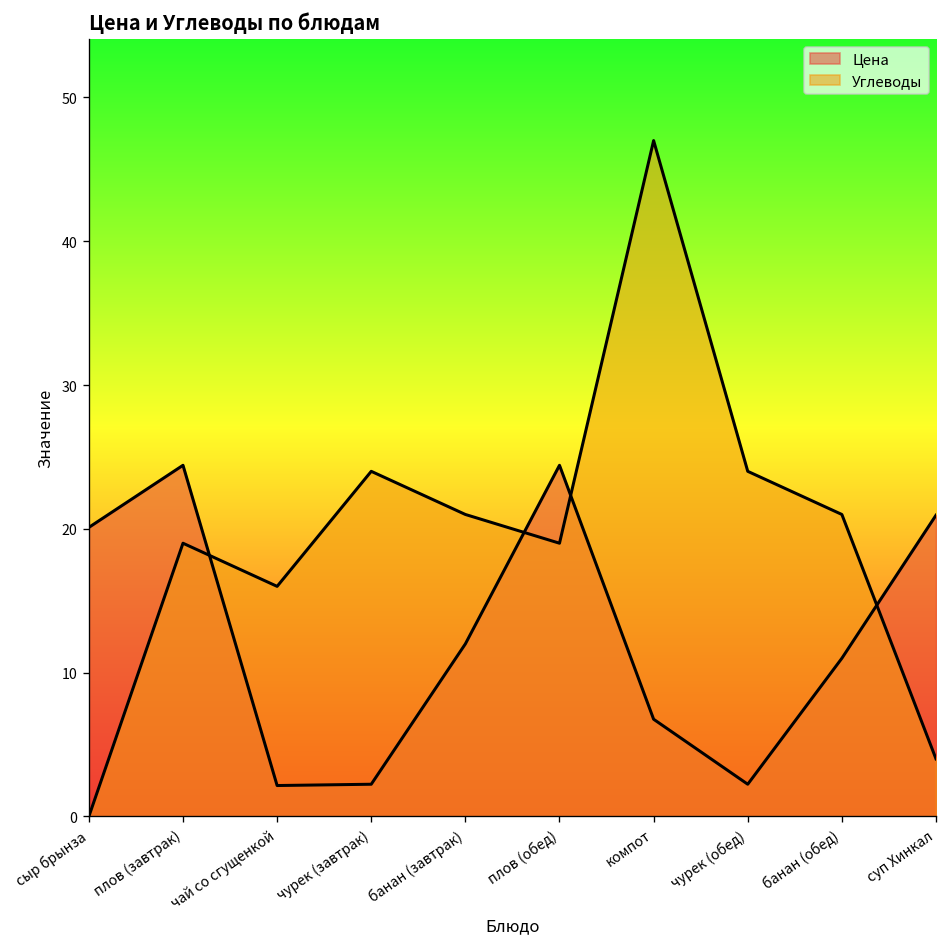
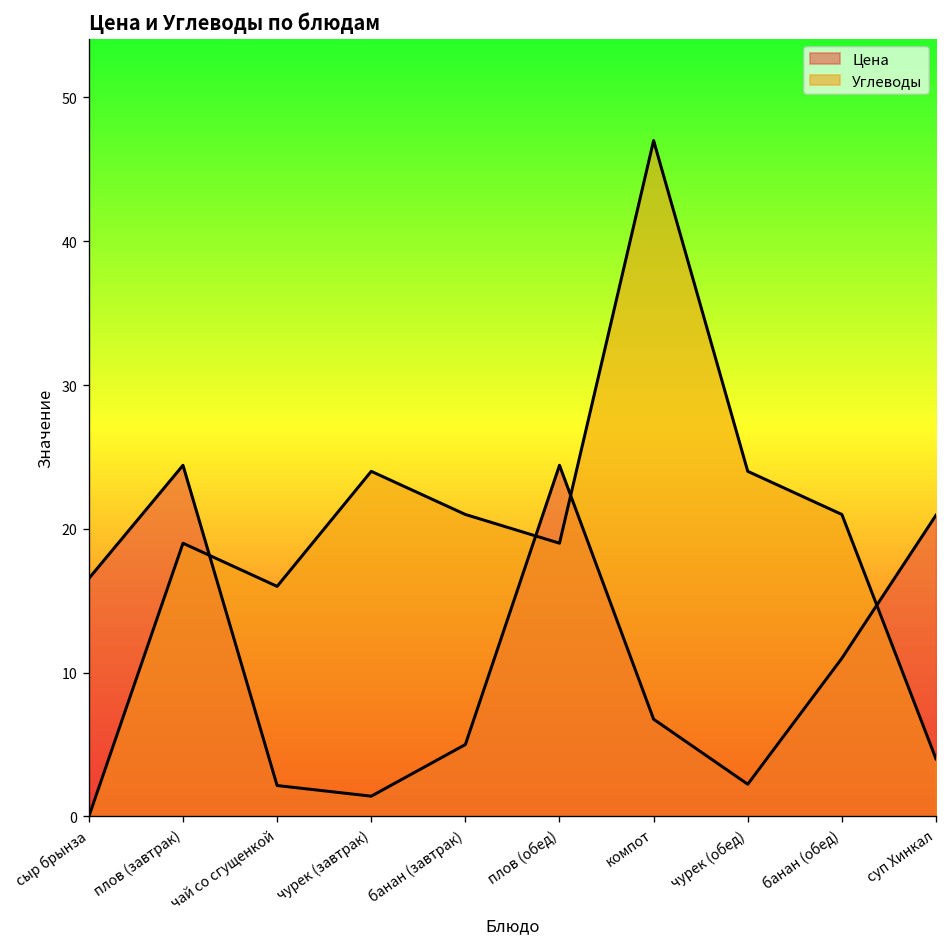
  {
    "Цена": {
-     "сыр брынза": 20.1,
+     "сыр брынза": 16.6,
      "плов (завтрак)": 24.4,
      "чай со сгущенкой": 2.2,
-     "чурек (завтрак)": 2.2,
-     "банан (завтрак)": 12,
+     "чурек (завтрак)": 1.4,
+     "банан (завтрак)": 5,
      "плов (обед)": 24.4,
      "компот": 6.8,
      "чурек (обед)": 2.2,
      "банан (обед)": 11.0,
      "суп Хинкал": 21.0
    },
    "Углеводы": {
      "сыр брынза": 0.0,
      "плов (завтрак)": 19.0,
      "чай со сгущенкой": 16.0,
      "чурек (завтрак)": 24.0,
      "банан (завтрак)": 21.0,
      "плов (обед)": 19.0,
      "компот": 47.0,
      "чурек (обед)": 24.0,
      "банан (обед)": 21.0,
      "суп Хинкал": 4.0
    }
  }
